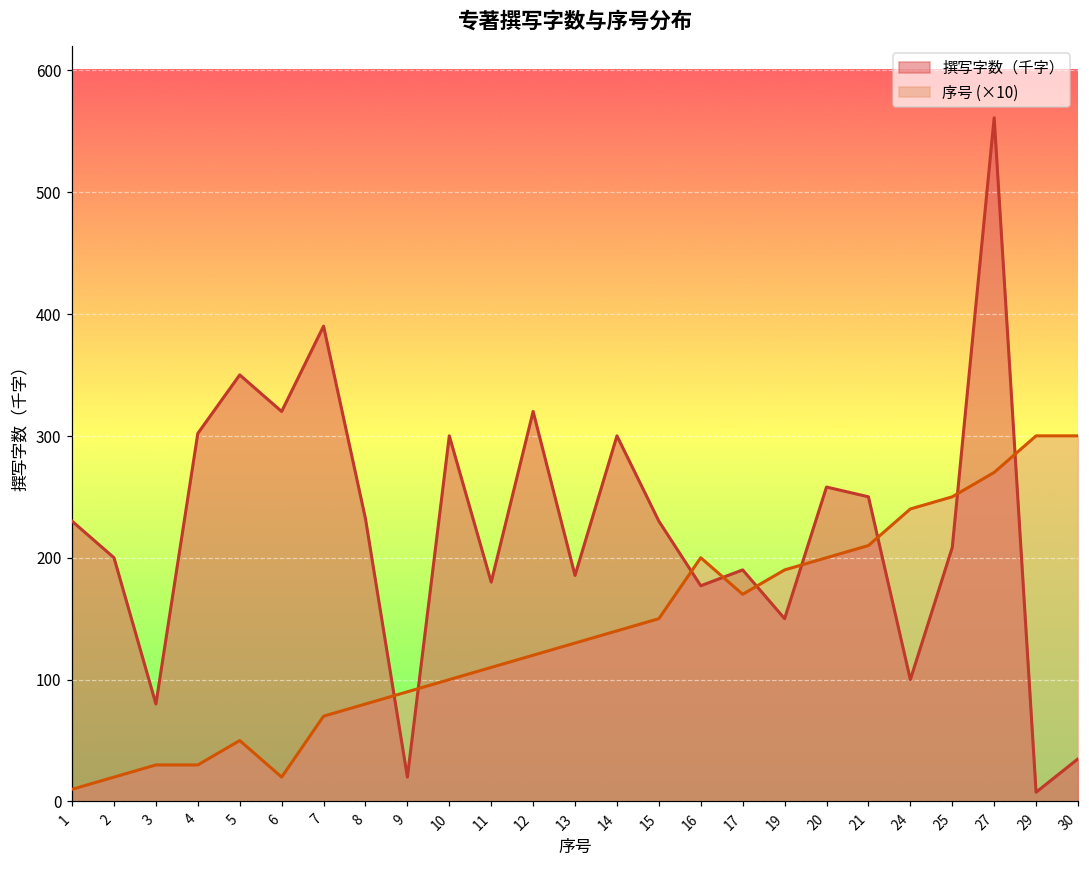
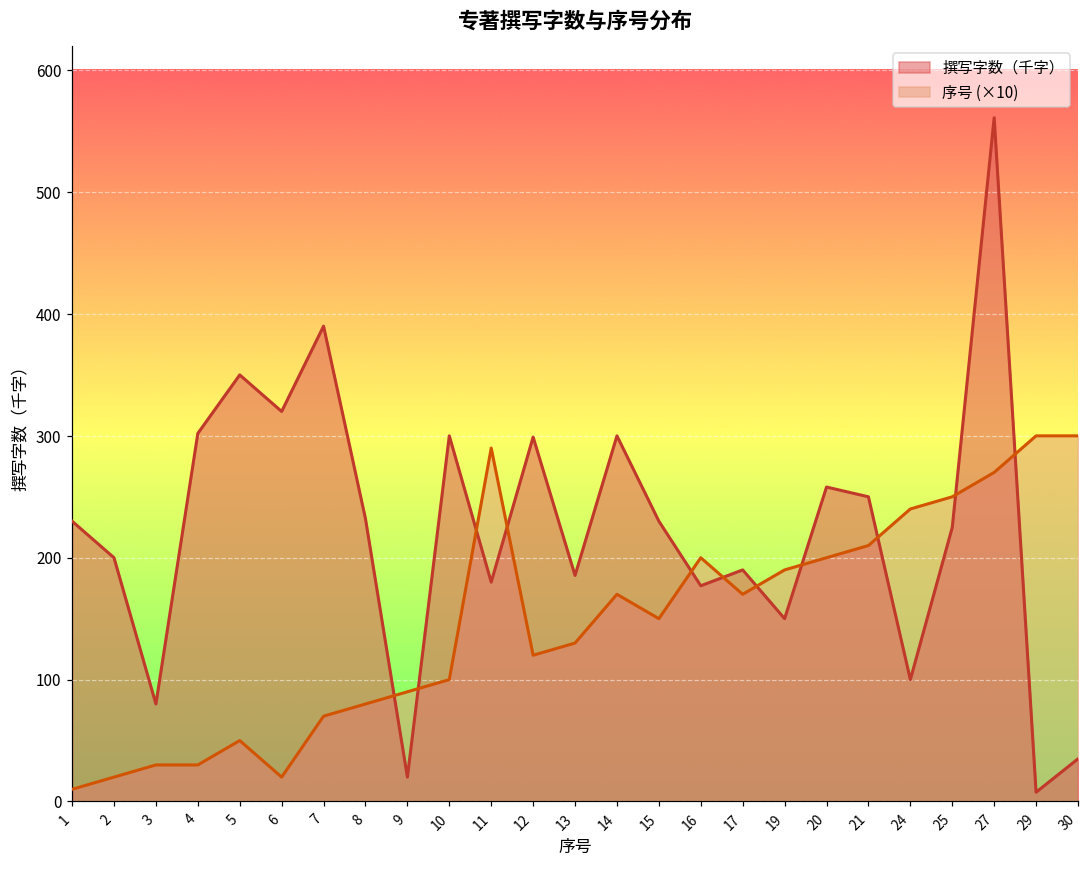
  {
    "撰写字数（千字）": {
      "1": 230,
      "2": 200,
      "3": 80,
      "4": 302,
      "5": 350,
      "6": 320,
      "7": 390,
      "8": 232,
      "9": 20,
      "10": 300,
      "11": 180,
-     "12": 320,
+     "12": 299,
      "13": 186,
      "14": 300,
      "15": 230,
      "16": 177,
      "17": 190,
      "19": 150,
      "20": 258,
      "21": 250,
      "24": 100,
-     "25": 208,
+     "25": 225,
      "27": 561,
      "29": 8,
      "30": 35
    },
    "序号 (×10)": {
      "1": 10,
      "2": 20,
      "3": 30,
      "4": 30,
      "5": 50,
      "6": 20,
      "7": 70,
      "8": 80,
      "9": 90,
      "10": 100,
-     "11": 110,
+     "11": 290,
      "12": 120,
      "13": 130,
-     "14": 140,
+     "14": 170,
      "15": 150,
      "16": 200,
      "17": 170,
      "19": 190,
      "20": 200,
      "21": 210,
      "24": 240,
      "25": 250,
      "27": 270,
      "29": 300,
      "30": 300
    }
  }
